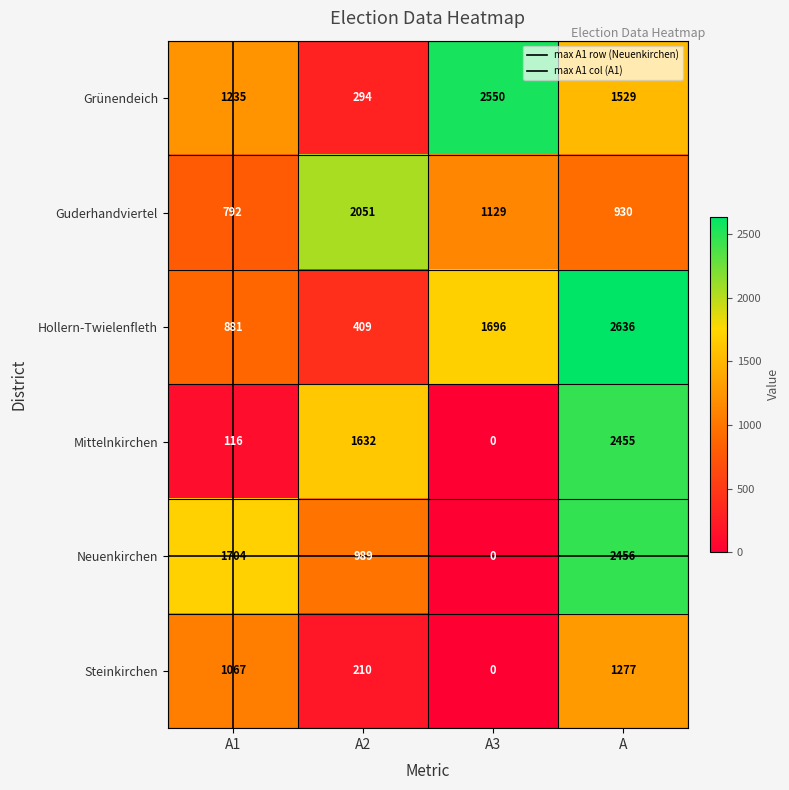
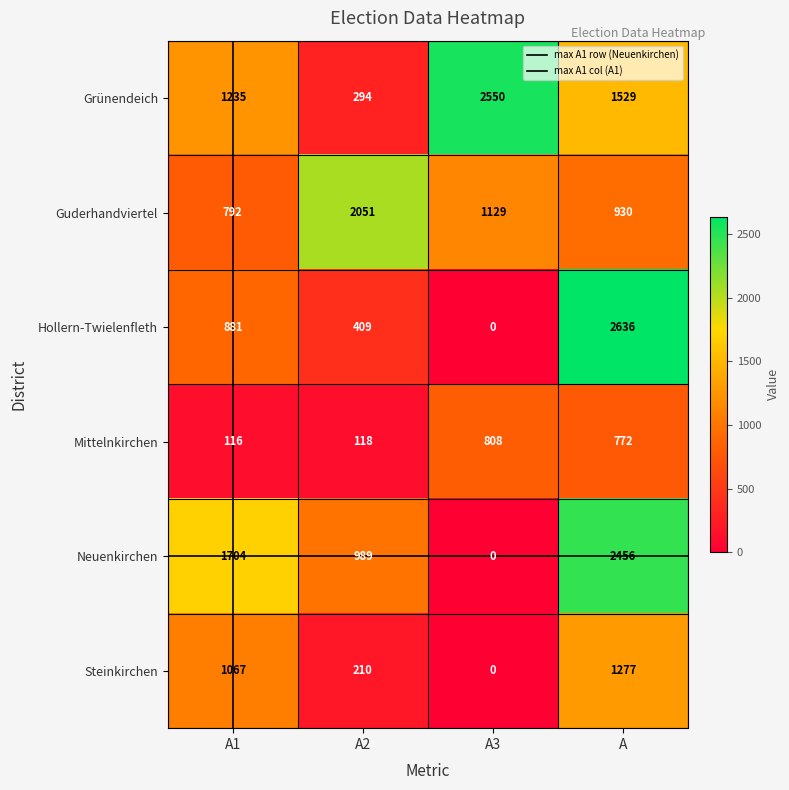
  {
    "Grünendeich": {
      "A1": 1235,
      "A2": 294,
      "A3": 2550,
      "A": 1529
    },
    "Guderhandviertel": {
      "A1": 792,
      "A2": 2051,
      "A3": 1129,
      "A": 930
    },
    "Hollern-Twielenfleth": {
      "A1": 881,
      "A2": 409,
-     "A3": 1696,
+     "A3": 0,
      "A": 2636
    },
    "Mittelnkirchen": {
      "A1": 116,
-     "A2": 1632,
-     "A3": 0,
-     "A": 2455
+     "A2": 118,
+     "A3": 808,
+     "A": 772
    },
    "Neuenkirchen": {
      "A1": 1704,
      "A2": 989,
      "A3": 0,
      "A": 2456
    },
    "Steinkirchen": {
      "A1": 1067,
      "A2": 210,
      "A3": 0,
      "A": 1277
    }
  }
